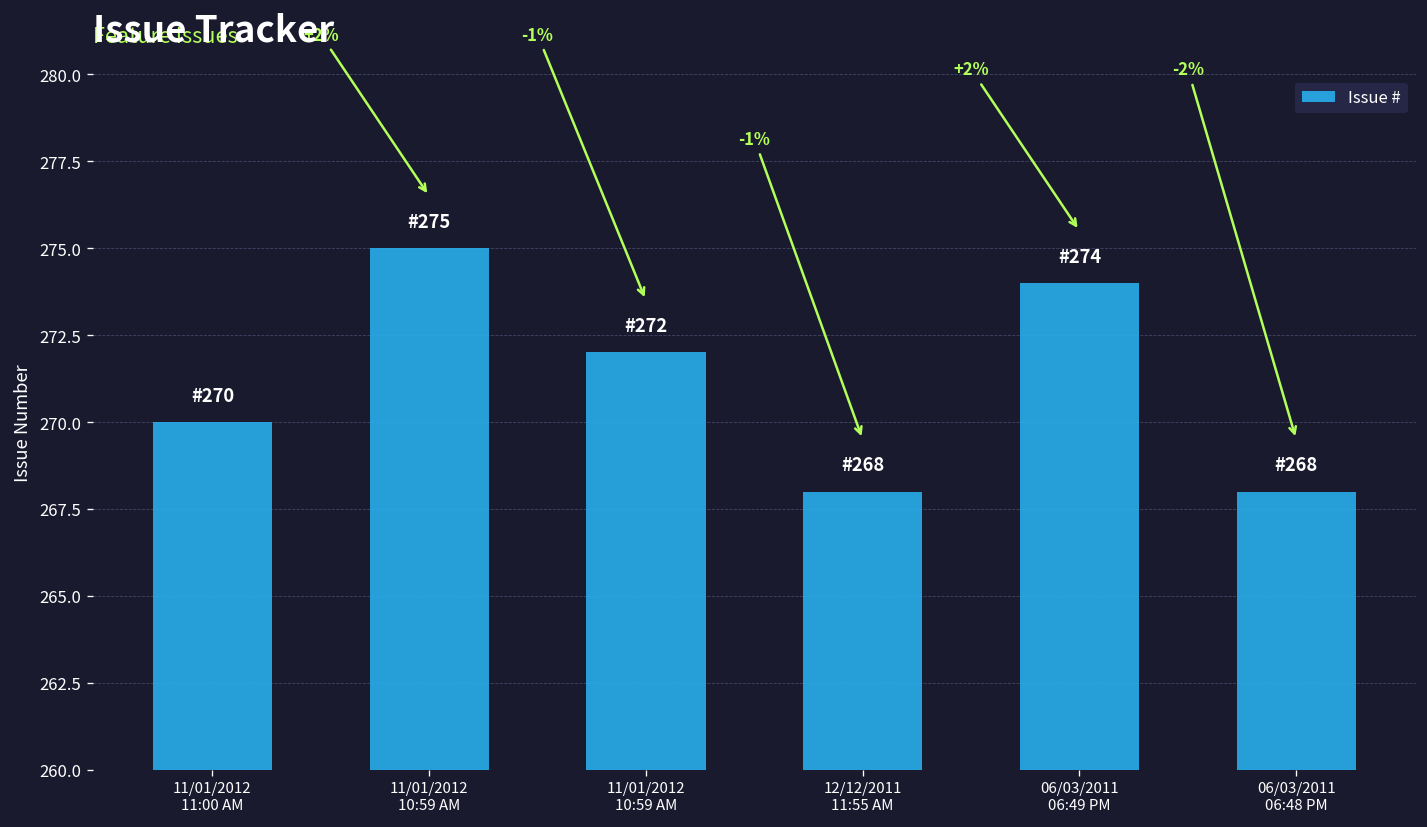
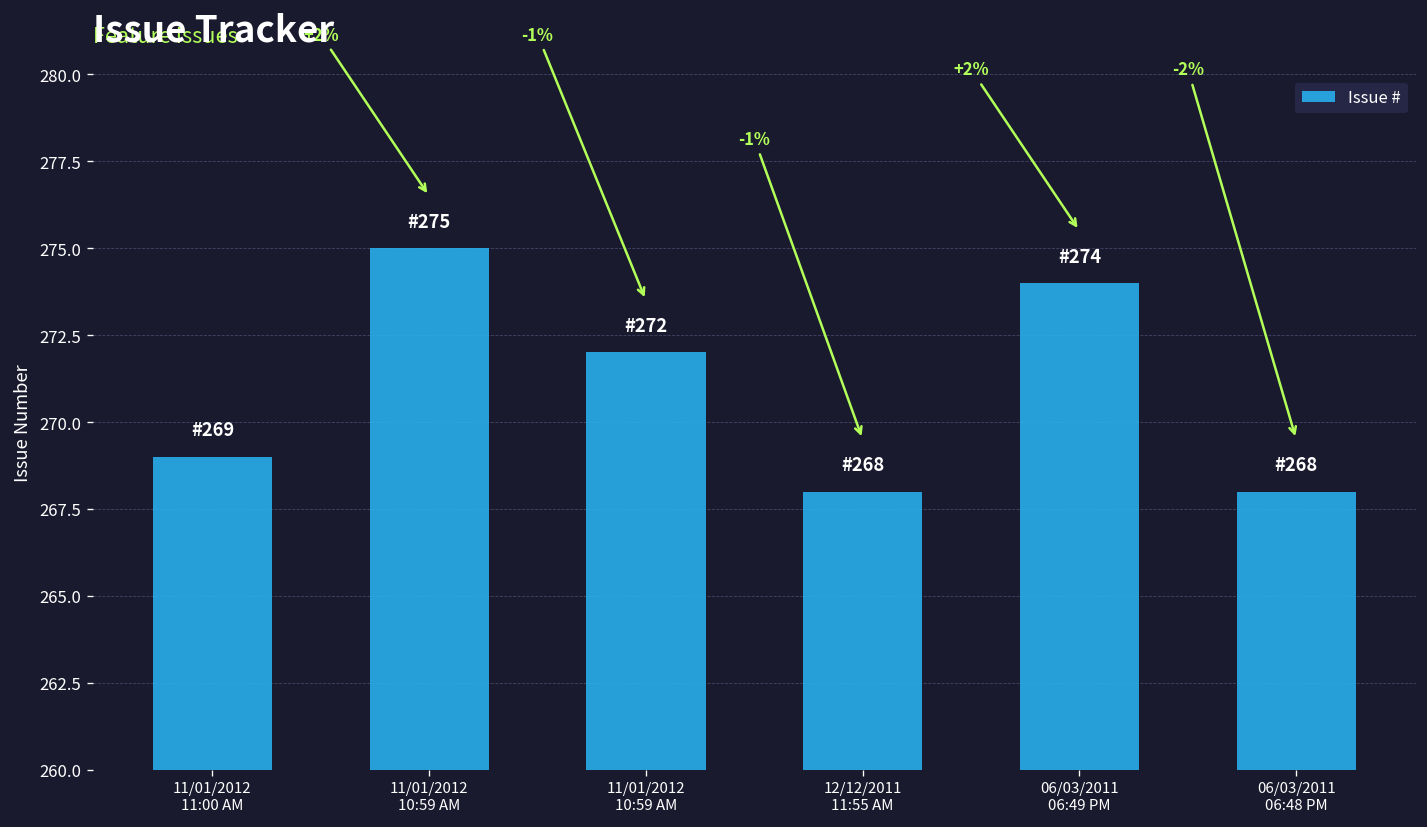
  {
-   "11/01/2012 11:00 AM": 270,
+   "11/01/2012 11:00 AM": 269,
    "12/12/2011 11:55 AM": 268,
    "06/03/2011 06:49 PM": 274,
    "06/03/2011 06:48 PM": 268
  }
